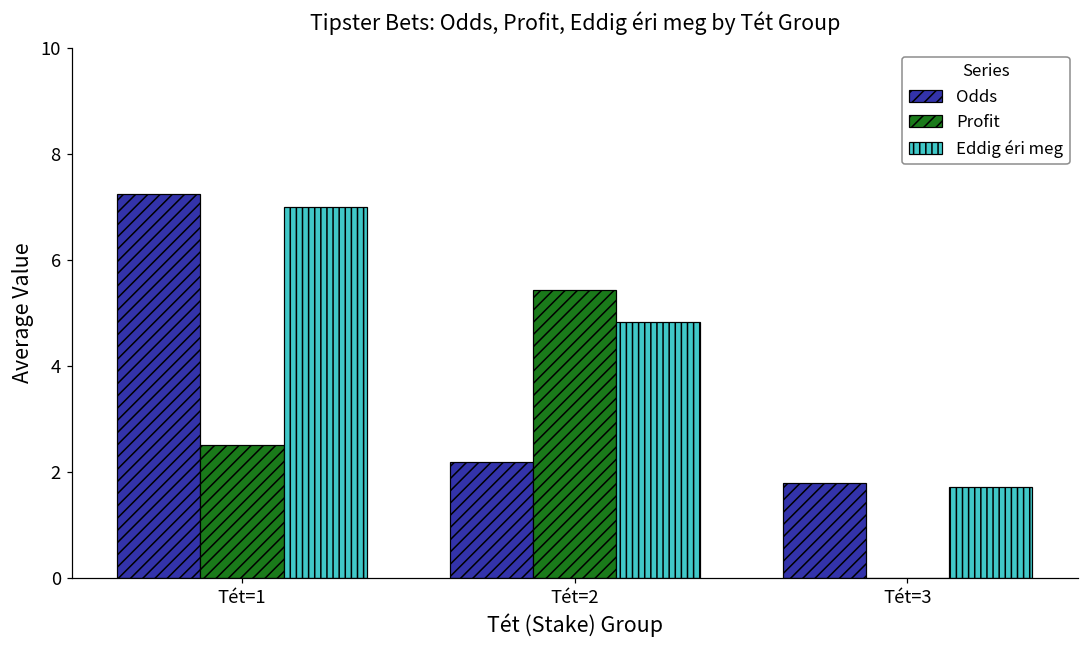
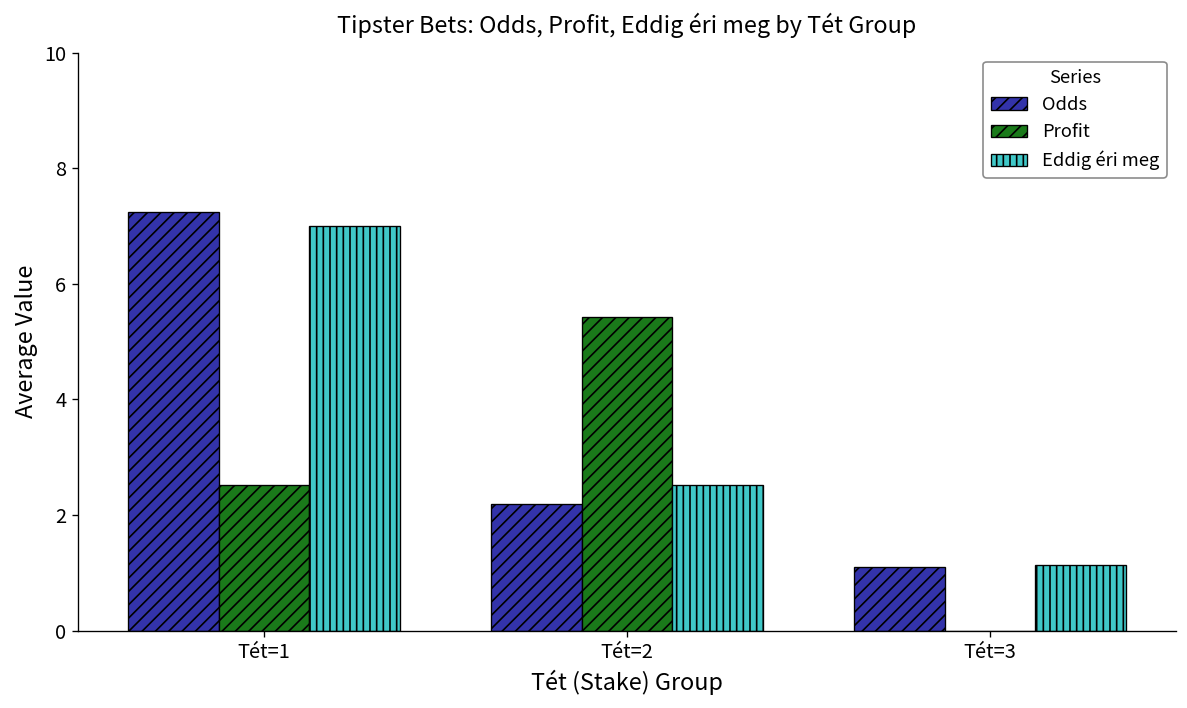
  {
    "Odds": {
      "Tét=1": 7.3,
      "Tét=2": 2.2,
-     "Tét=3": 1.8
+     "Tét=3": 1.1
    },
    "Profit": {
      "Tét=1": 2.5,
      "Tét=2": 5.4
    },
    "Eddig éri meg": {
      "Tét=1": 7.0,
-     "Tét=2": 4.8,
-     "Tét=3": 1.7
+     "Tét=2": 2.5,
+     "Tét=3": 1.1
    }
  }
